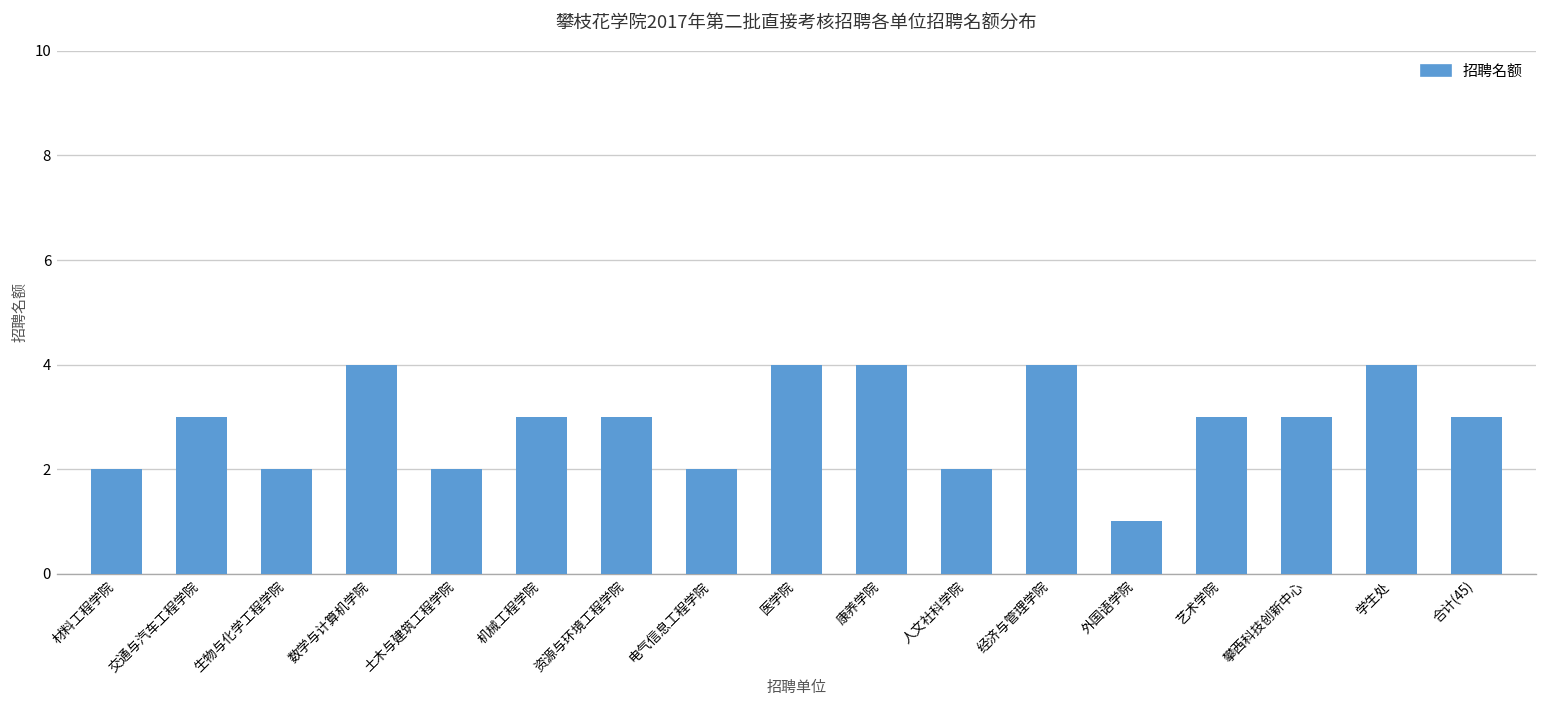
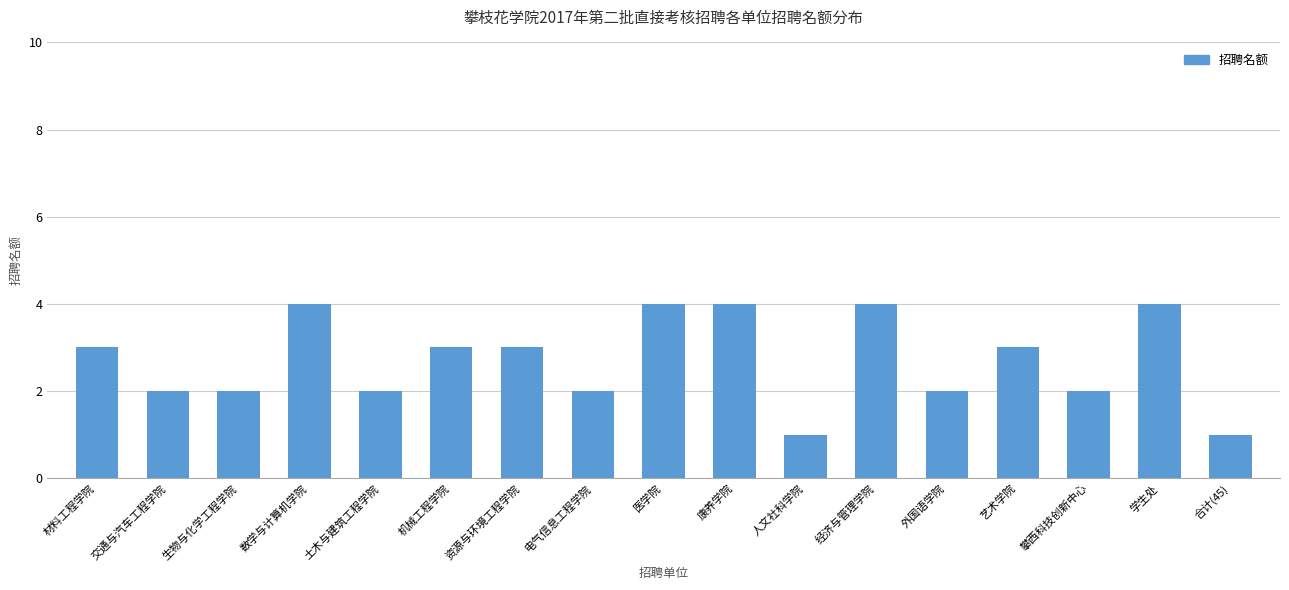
  {
-   "材料工程学院": 2,
-   "交通与汽车工程学院": 3,
+   "材料工程学院": 3,
+   "交通与汽车工程学院": 2,
    "生物与化学工程学院": 2,
    "数学与计算机学院": 4,
    "土木与建筑工程学院": 2,
    "机械工程学院": 3,
    "资源与环境工程学院": 3,
    "电气信息工程学院": 2,
    "医学院": 4,
    "康养学院": 4,
-   "人文社科学院": 2,
+   "人文社科学院": 1,
    "经济与管理学院": 4,
-   "外国语学院": 1,
+   "外国语学院": 2,
    "艺术学院": 3,
-   "攀西科技创新中心": 3,
+   "攀西科技创新中心": 2,
    "学生处": 4,
-   "合计(45)": 3
+   "合计(45)": 1
  }
